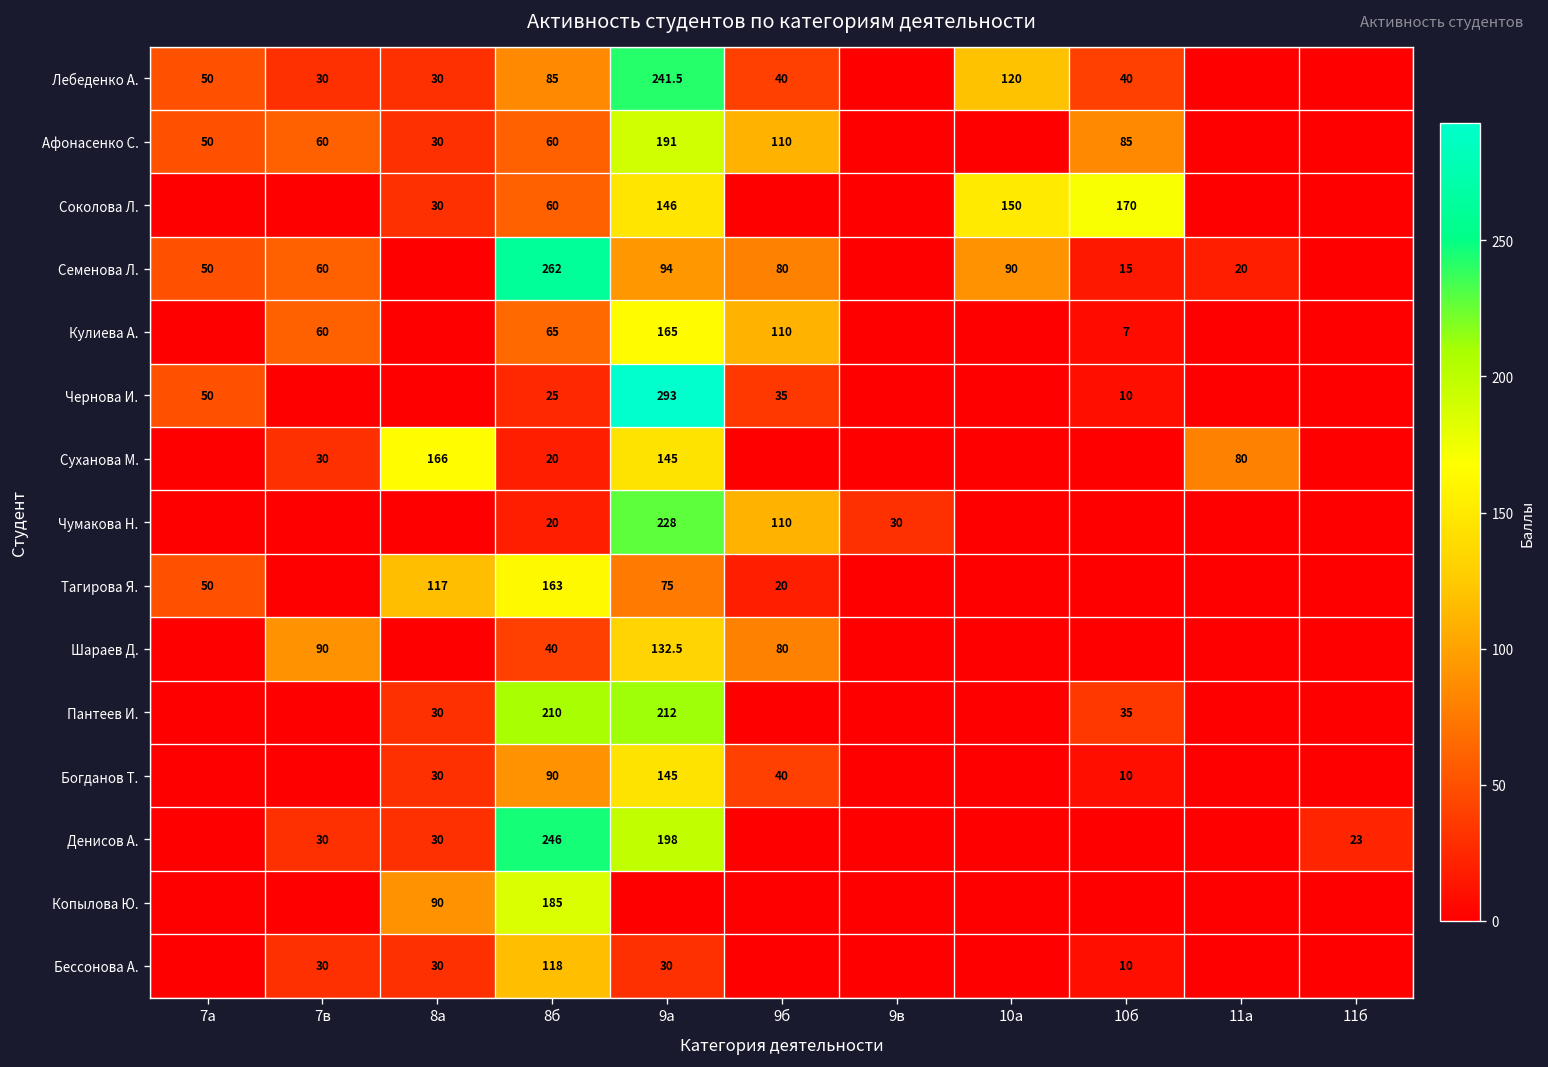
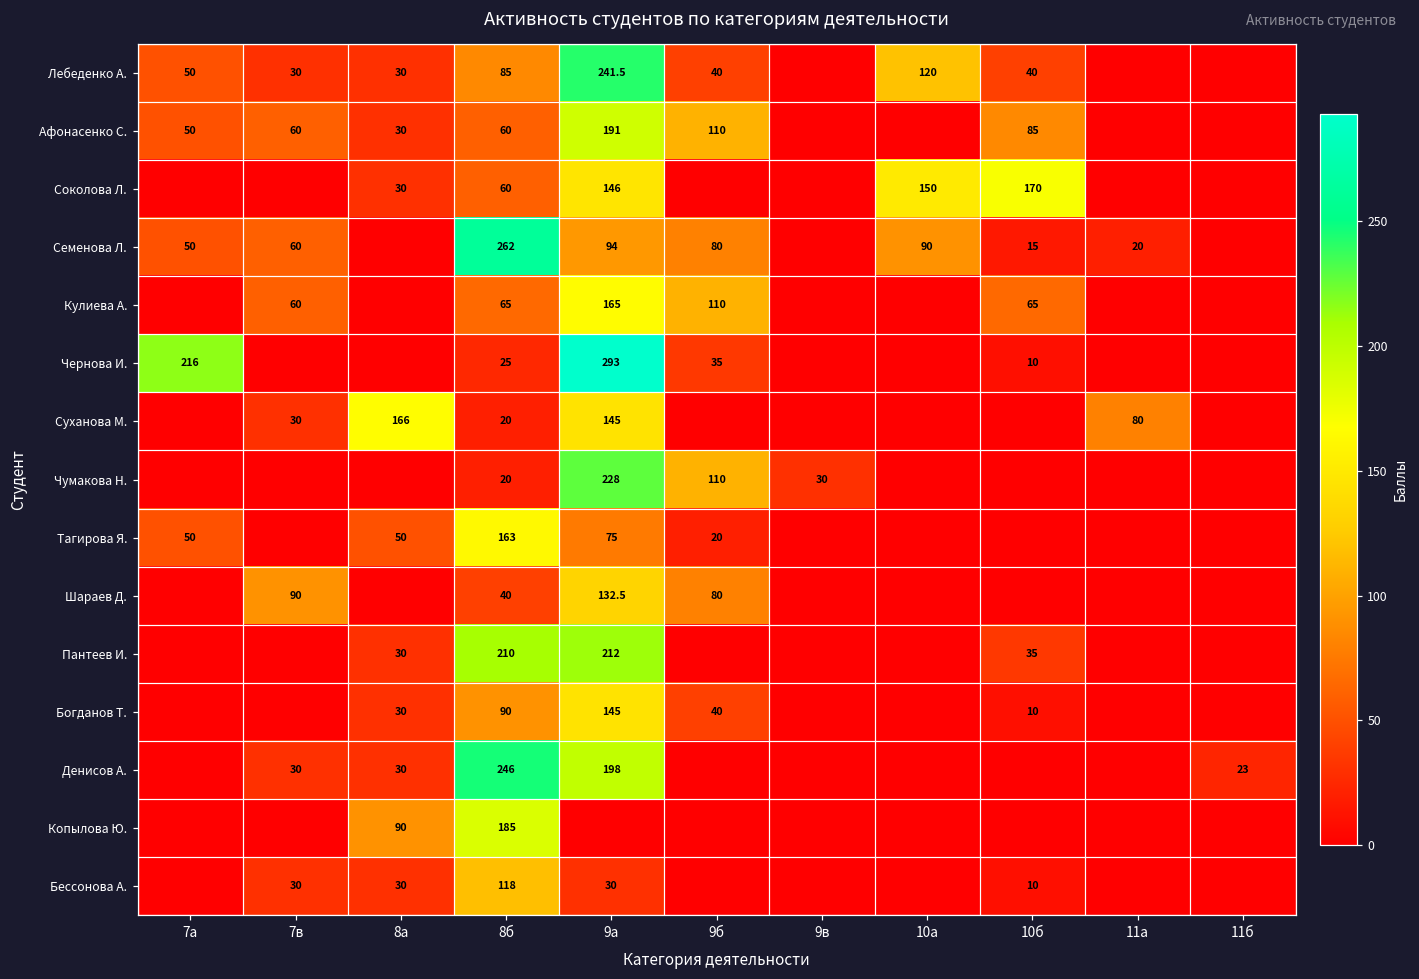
  {
    "Лебеденко А.": {
      "7а": 50,
      "7в": 30,
      "8а": 30,
      "8б": 85,
      "9а": 241.5,
      "9б": 40,
      "10а": 120,
      "10б": 40
    },
    "Афонасенко С.": {
      "7а": 50,
      "7в": 60,
      "8а": 30,
      "8б": 60,
      "9а": 191,
      "9б": 110,
      "10б": 85
    },
    "Соколова Л.": {
      "8а": 30,
      "8б": 60,
      "9а": 146,
      "10а": 150,
      "10б": 170
    },
    "Семенова Л.": {
      "7а": 50,
      "7в": 60,
      "8б": 262,
      "9а": 94,
      "9б": 80,
      "10а": 90,
      "10б": 15,
      "11а": 20
    },
    "Кулиева А.": {
      "7в": 60,
      "8б": 65,
      "9а": 165,
      "9б": 110,
-     "10б": 7
+     "10б": 65
    },
    "Чернова И.": {
-     "7а": 50,
+     "7а": 216,
      "8б": 25,
      "9а": 293,
      "9б": 35,
      "10б": 10
    },
    "Суханова М.": {
      "7в": 30,
      "8а": 166,
      "8б": 20,
      "9а": 145,
      "11а": 80
    },
    "Чумакова Н.": {
      "8б": 20,
      "9а": 228,
      "9б": 110,
      "9в": 30
    },
    "Тагирова Я.": {
      "7а": 50,
-     "8а": 117,
+     "8а": 50,
      "8б": 163,
      "9а": 75,
      "9б": 20
    },
    "Шараев Д.": {
      "7в": 90,
      "8б": 40,
      "9а": 132.5,
      "9б": 80
    },
    "Пантеев И.": {
      "8а": 30,
      "8б": 210,
      "9а": 212,
      "10б": 35
    },
    "Богданов Т.": {
      "8а": 30,
      "8б": 90,
      "9а": 145,
      "9б": 40,
      "10б": 10
    },
    "Денисов А.": {
      "7в": 30,
      "8а": 30,
      "8б": 246,
      "9а": 198,
      "11б": 23
    },
    "Копылова Ю.": {
      "8а": 90,
      "8б": 185
    },
    "Бессонова А.": {
      "7в": 30,
      "8а": 30,
      "8б": 118,
      "9а": 30,
      "10б": 10
    }
  }
